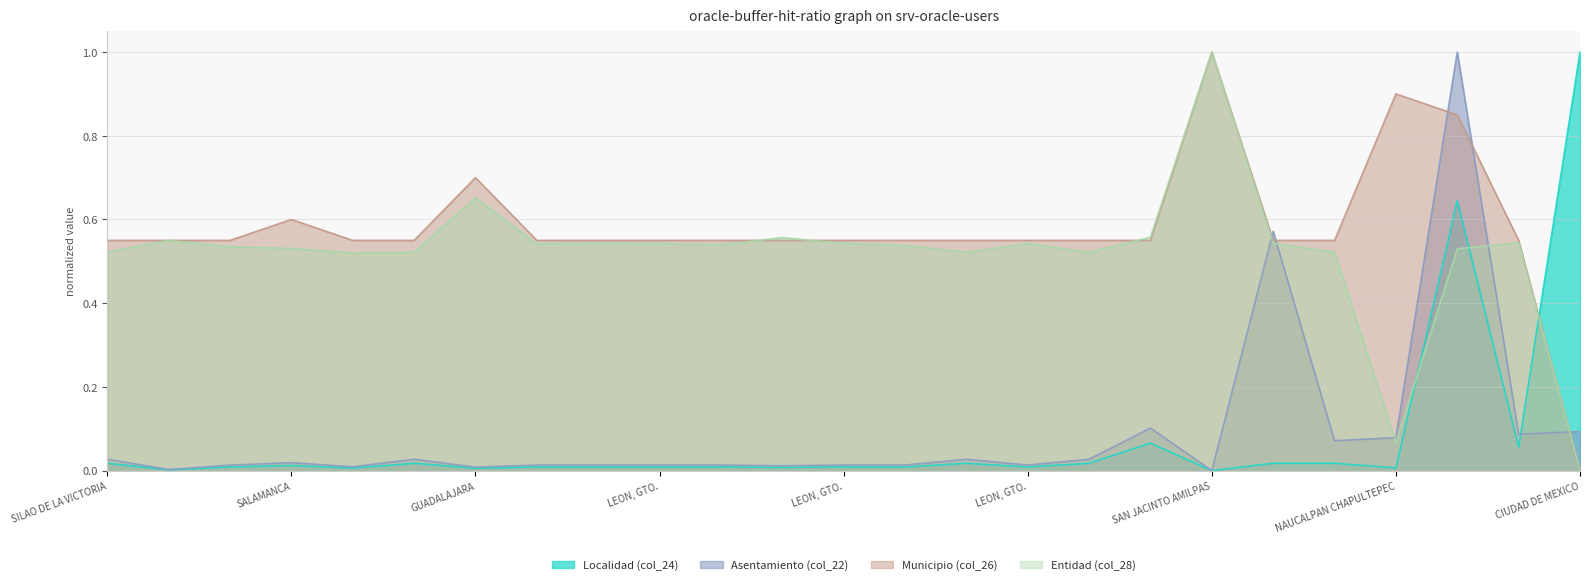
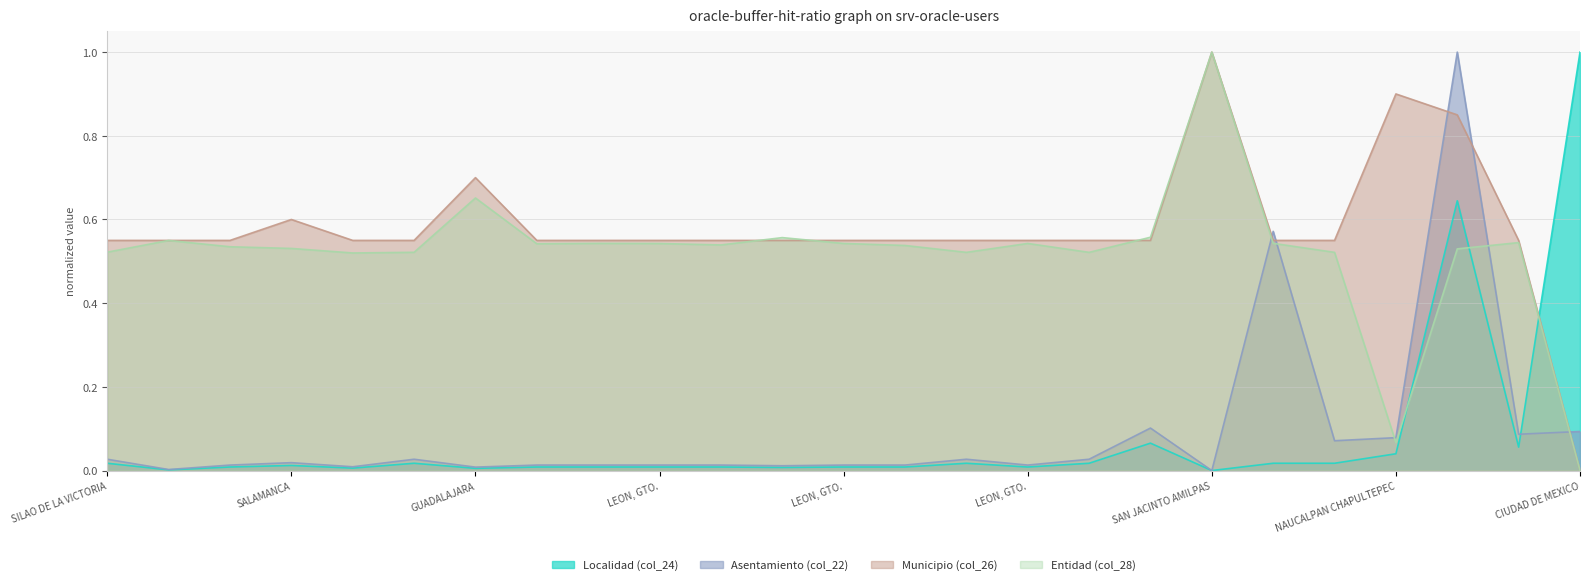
  {
    "Localidad (col_24)": {
      "SALAMANCA": 0.01,
-     "NAUCALPAN CHAPULTEPEC": 0.01,
+     "NAUCALPAN CHAPULTEPEC": 0.04,
      "CIUDAD DE MEXICO": 1.00
    },
    "Asentamiento (col_22)": {
      "SALAMANCA": 0.02,
      "NAUCALPAN CHAPULTEPEC": 0.08,
      "CIUDAD DE MEXICO": 0.09
    },
    "Municipio (col_26)": {
      "SALAMANCA": 0.60,
      "GUADALAJARA": 0.70,
      "NAUCALPAN CHAPULTEPEC": 0.90
    },
    "Entidad (col_28)": {
      "SALAMANCA": 0.53,
      "GUADALAJARA": 0.65,
      "NAUCALPAN CHAPULTEPEC": 0.07
    }
  }
